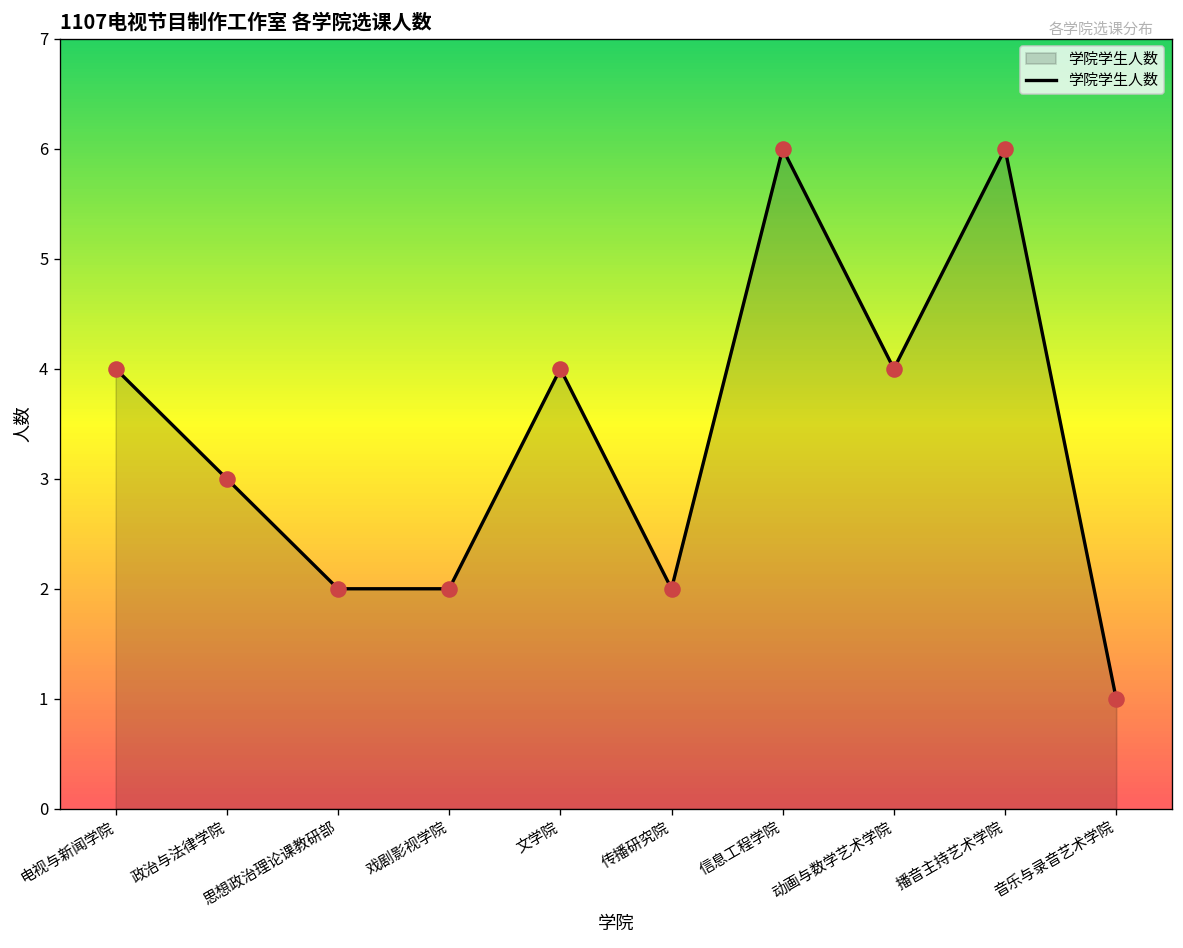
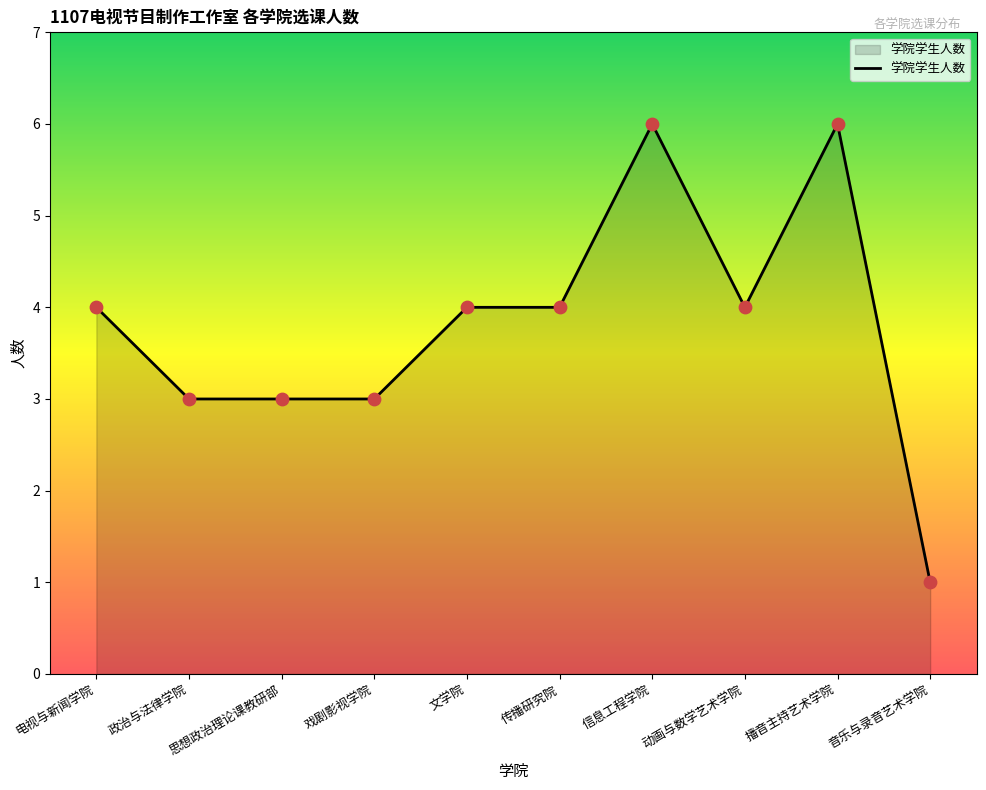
  {
    "电视与新闻学院": 4,
    "政治与法律学院": 3,
-   "思想政治理论课教研部": 2,
-   "戏剧影视学院": 2,
+   "思想政治理论课教研部": 3,
+   "戏剧影视学院": 3,
    "文学院": 4,
-   "传播研究院": 2,
+   "传播研究院": 4,
    "信息工程学院": 6,
    "动画与数学艺术学院": 4,
    "播音主持艺术学院": 6,
    "音乐与录音艺术学院": 1
  }
